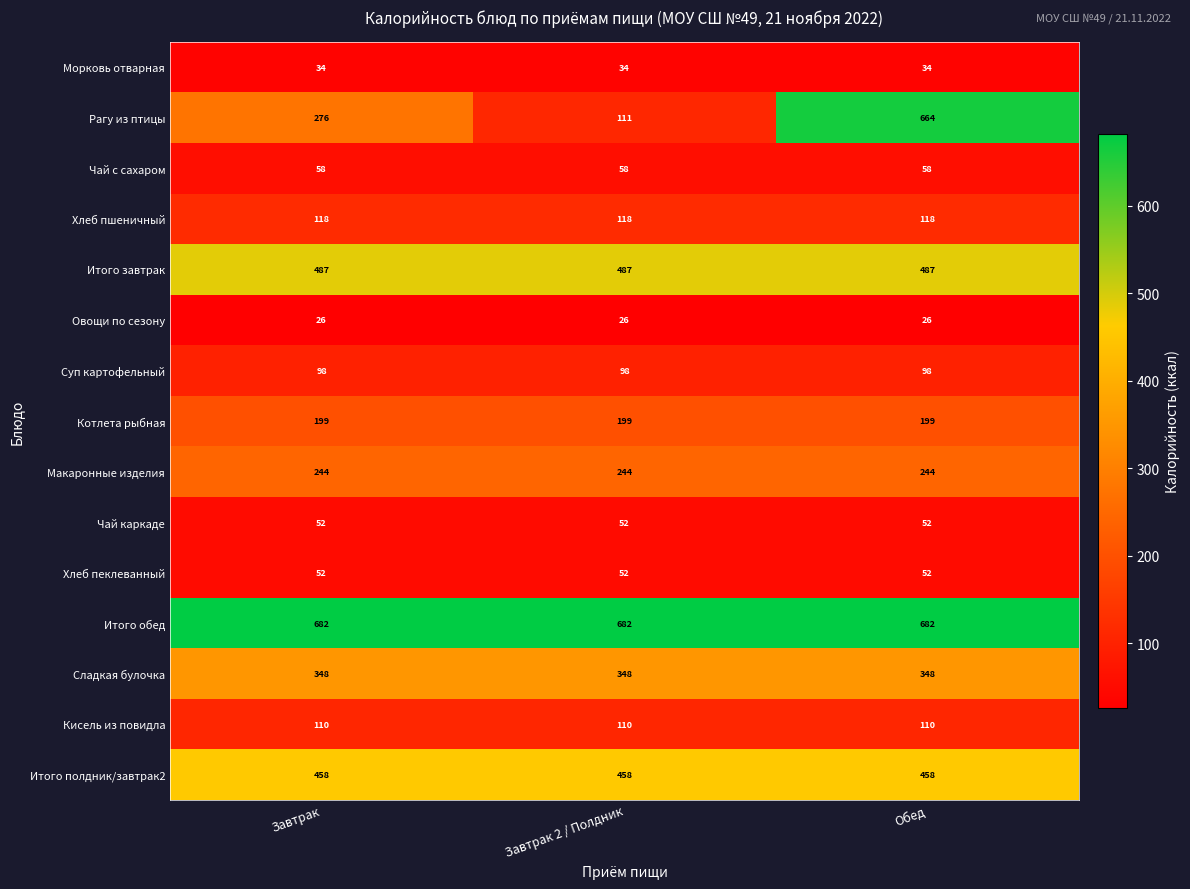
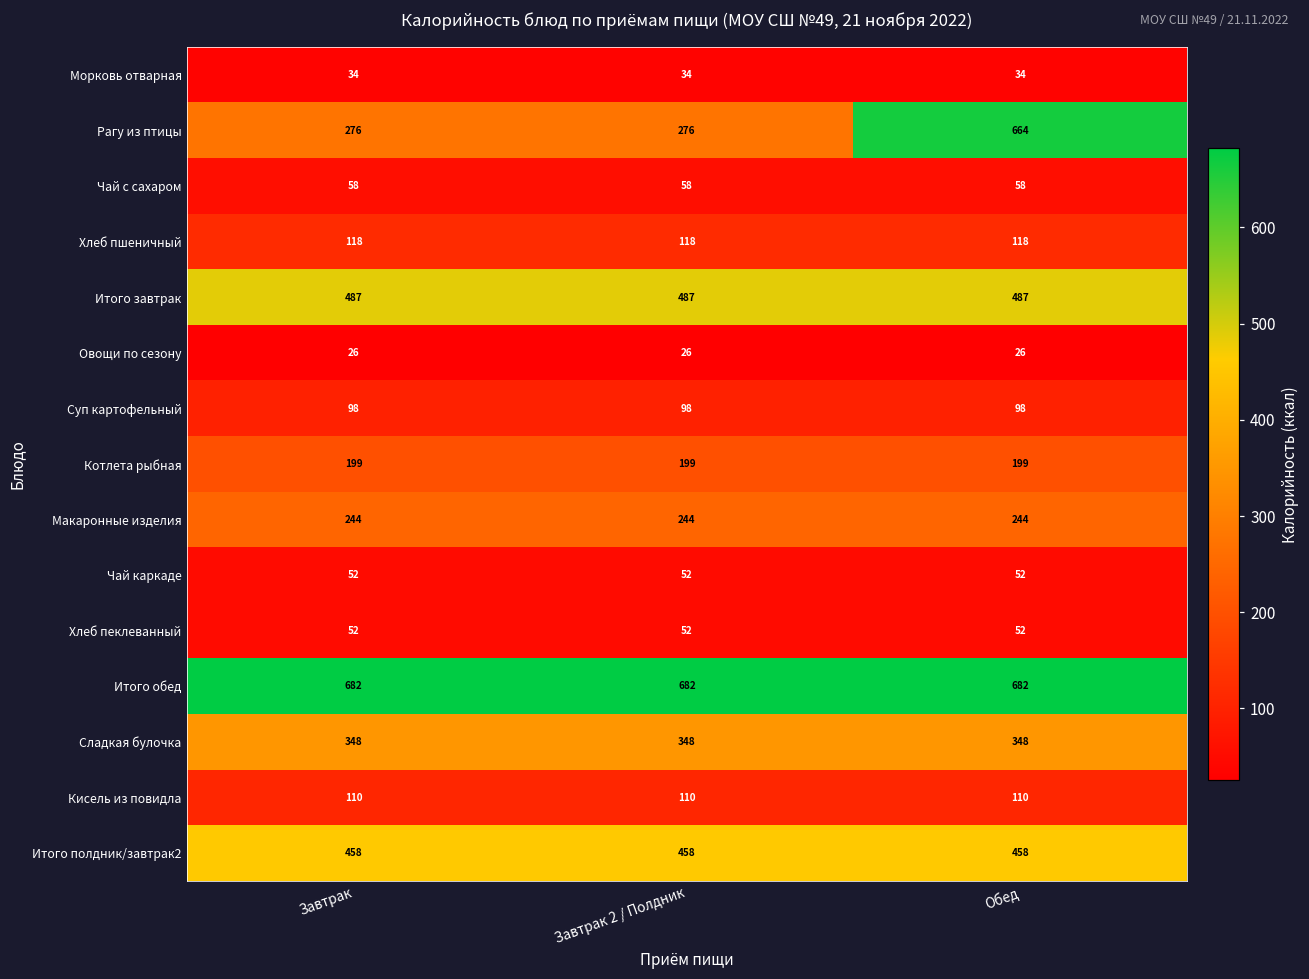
  {
    "Морковь отварная": {
      "Завтрак": 34,
      "Завтрак 2 / Полдник": 34,
      "Обед": 34
    },
    "Рагу из птицы": {
      "Завтрак": 276,
-     "Завтрак 2 / Полдник": 111,
+     "Завтрак 2 / Полдник": 276,
      "Обед": 664
    },
    "Чай с сахаром": {
      "Завтрак": 58,
      "Завтрак 2 / Полдник": 58,
      "Обед": 58
    },
    "Хлеб пшеничный": {
      "Завтрак": 118,
      "Завтрак 2 / Полдник": 118,
      "Обед": 118
    },
    "Итого завтрак": {
      "Завтрак": 487,
      "Завтрак 2 / Полдник": 487,
      "Обед": 487
    },
    "Овощи по сезону": {
      "Завтрак": 26,
      "Завтрак 2 / Полдник": 26,
      "Обед": 26
    },
    "Суп картофельный": {
      "Завтрак": 98,
      "Завтрак 2 / Полдник": 98,
      "Обед": 98
    },
    "Котлета рыбная": {
      "Завтрак": 199,
      "Завтрак 2 / Полдник": 199,
      "Обед": 199
    },
    "Макаронные изделия": {
      "Завтрак": 244,
      "Завтрак 2 / Полдник": 244,
      "Обед": 244
    },
    "Чай каркаде": {
      "Завтрак": 52,
      "Завтрак 2 / Полдник": 52,
      "Обед": 52
    },
    "Хлеб пеклеванный": {
      "Завтрак": 52,
      "Завтрак 2 / Полдник": 52,
      "Обед": 52
    },
    "Итого обед": {
      "Завтрак": 682,
      "Завтрак 2 / Полдник": 682,
      "Обед": 682
    },
    "Сладкая булочка": {
      "Завтрак": 348,
      "Завтрак 2 / Полдник": 348,
      "Обед": 348
    },
    "Кисель из повидла": {
      "Завтрак": 110,
      "Завтрак 2 / Полдник": 110,
      "Обед": 110
    },
    "Итого полдник/завтрак2": {
      "Завтрак": 458,
      "Завтрак 2 / Полдник": 458,
      "Обед": 458
    }
  }
